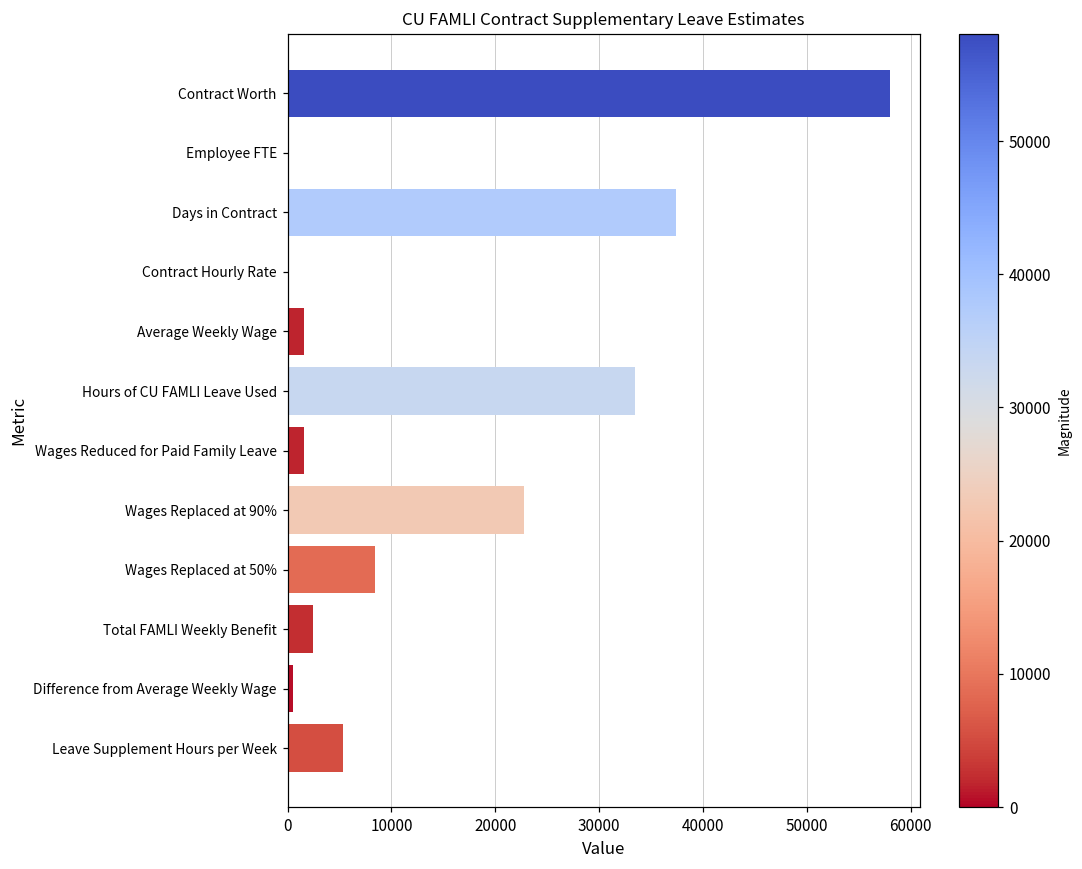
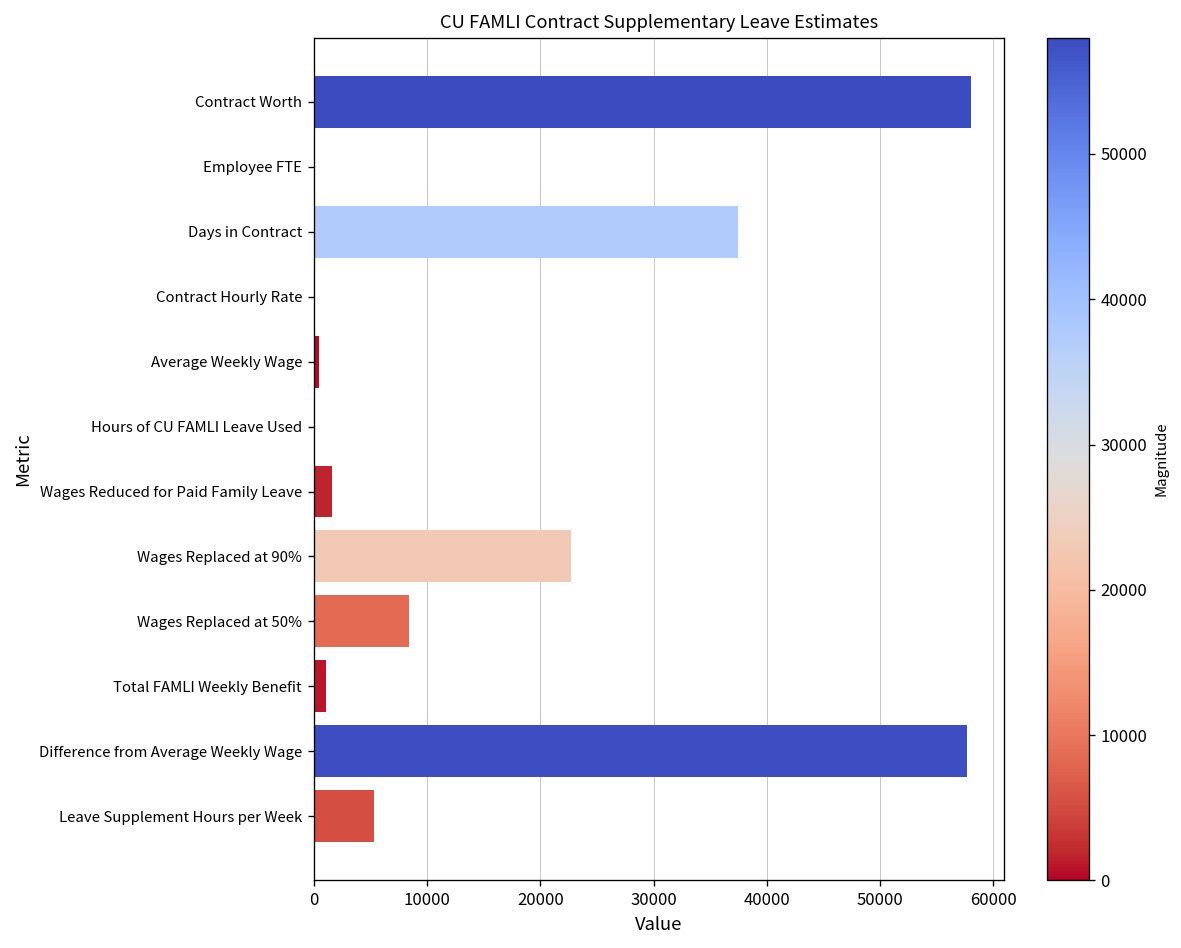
  {
    "Contract Worth": 58000,
    "Days in Contract": 37000,
-   "Average Weekly Wage": 2000,
-   "Hours of CU FAMLI Leave Used": 33000,
+   "Average Weekly Wage": 0,
+   "Hours of CU FAMLI Leave Used": 0,
    "Wages Reduced for Paid Family Leave": 2000,
    "Wages Replaced at 90%": 23000,
    "Wages Replaced at 50%": 8000,
-   "Total FAMLI Weekly Benefit": 2000,
-   "Difference from Average Weekly Wage": 0,
+   "Total FAMLI Weekly Benefit": 1000,
+   "Difference from Average Weekly Wage": 58000,
    "Leave Supplement Hours per Week": 5000
  }
